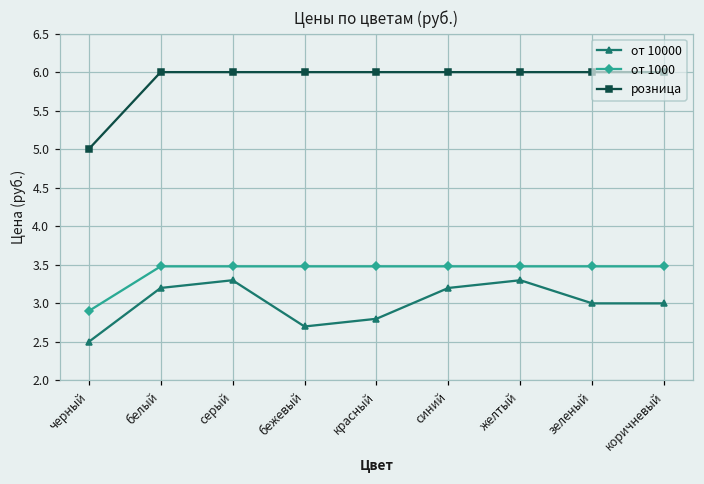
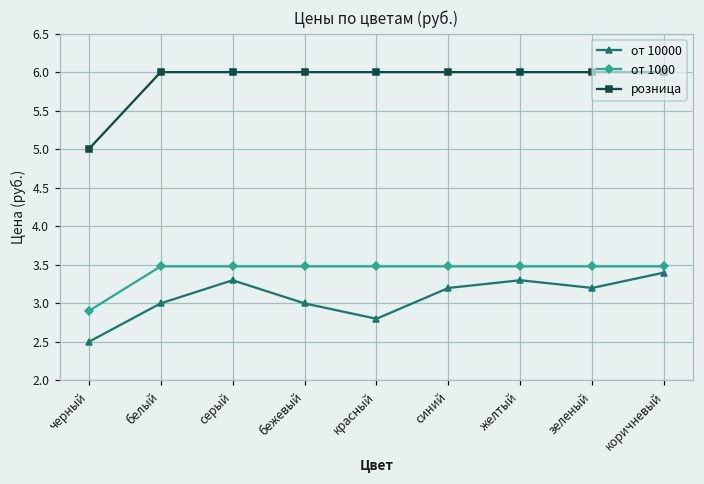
  {
    "от 10000": {
      "черный": 2.5,
-     "белый": 3.2,
+     "белый": 3.0,
      "серый": 3.3,
-     "бежевый": 2.7,
+     "бежевый": 3.0,
      "красный": 2.8,
      "синий": 3.2,
      "желтый": 3.3,
-     "зеленый": 3.0,
-     "коричневый": 3.0
+     "зеленый": 3.2,
+     "коричневый": 3.4
    },
    "от 1000": {
      "черный": 2.9,
      "белый": 3.5,
      "серый": 3.5,
      "бежевый": 3.5,
      "красный": 3.5,
      "синий": 3.5,
      "желтый": 3.5,
      "зеленый": 3.5,
      "коричневый": 3.5
    },
    "розница": {
      "черный": 5.0,
      "белый": 6.0,
      "серый": 6.0,
      "бежевый": 6.0,
      "красный": 6.0,
      "синий": 6.0,
      "желтый": 6.0
    }
  }
